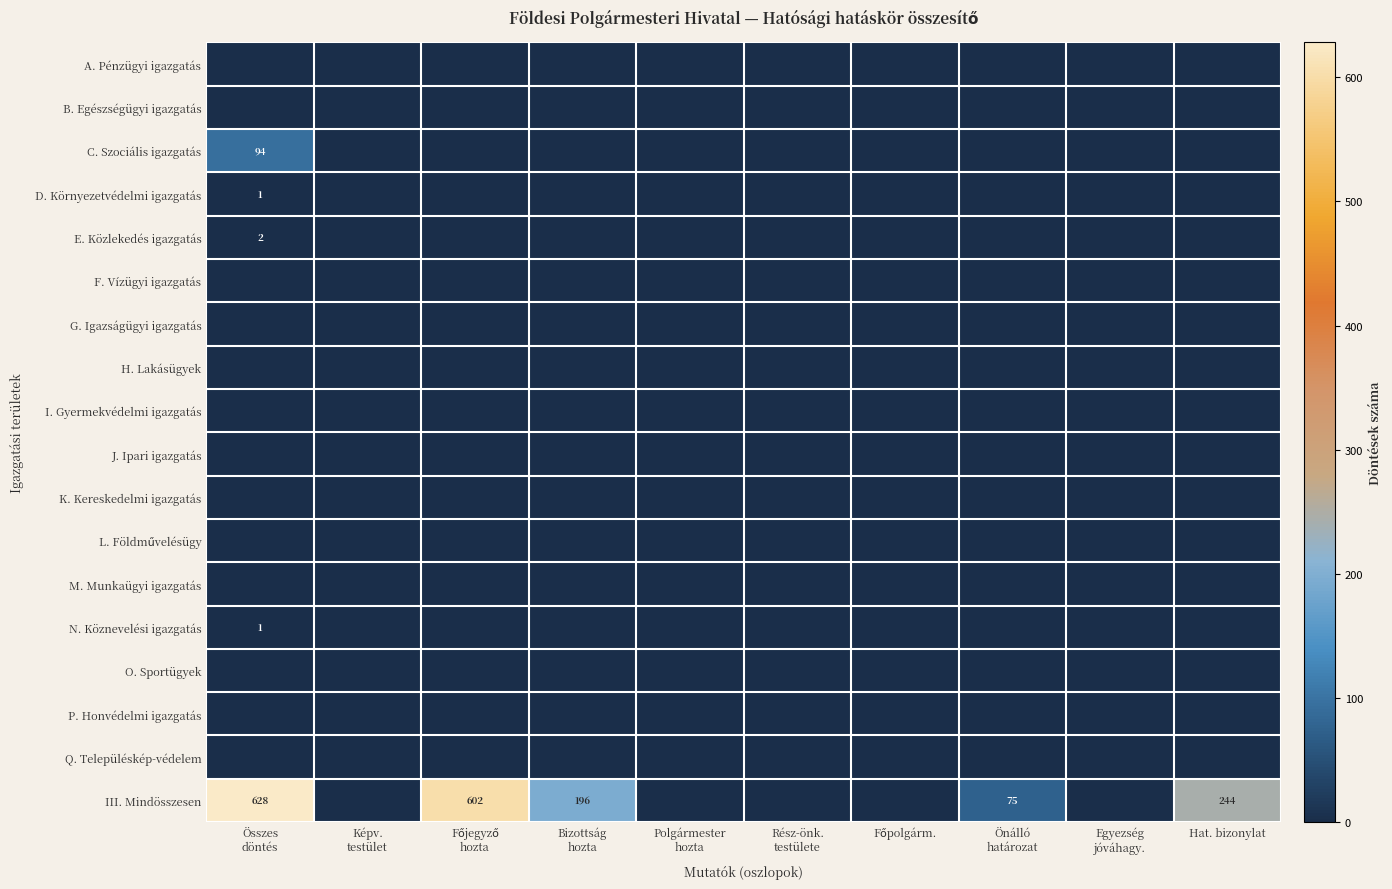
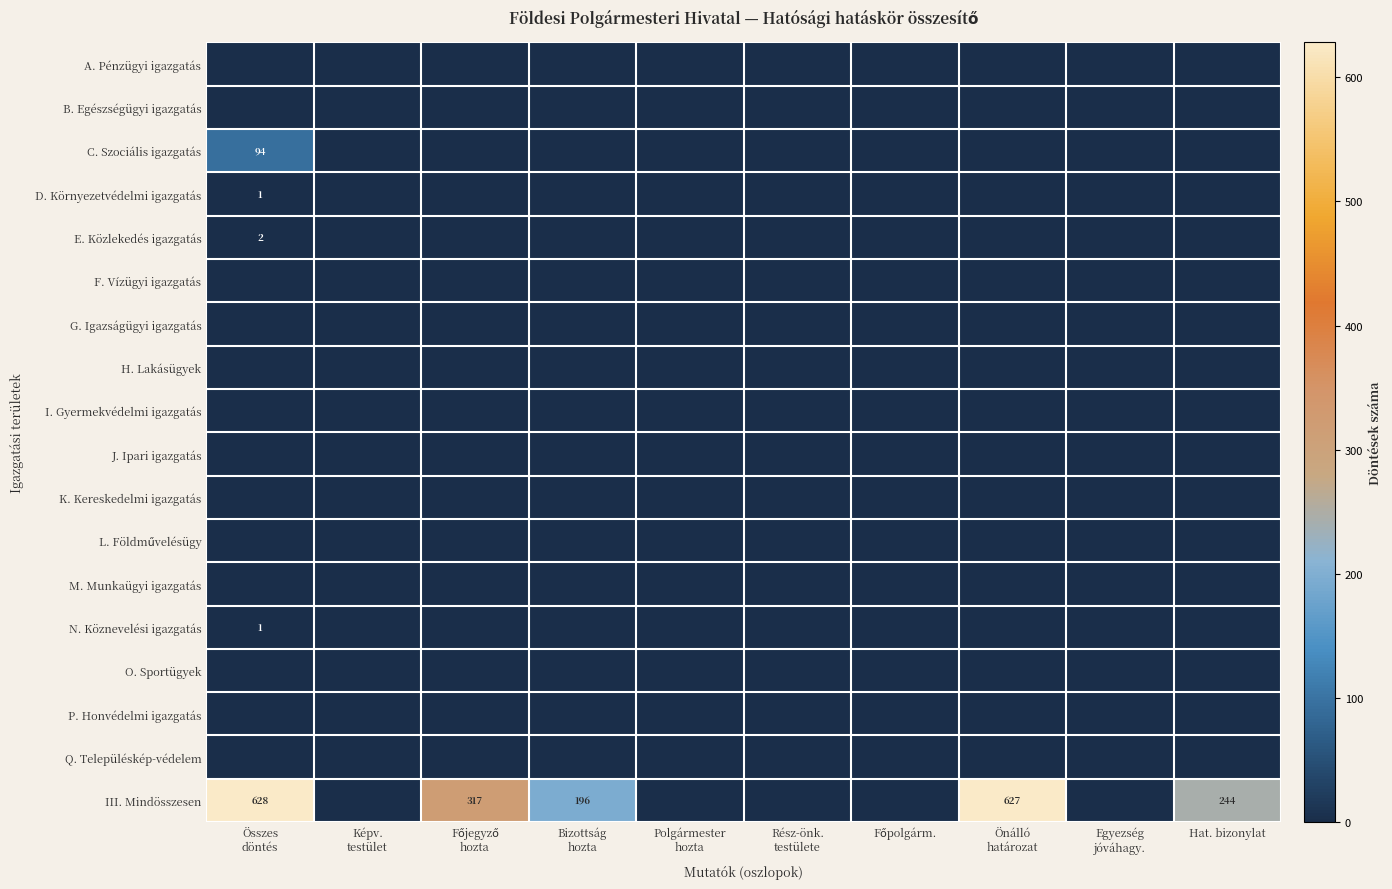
  {
    "C. Szociális igazgatás": {
      "Összes döntés": 94
    },
    "D. Környezetvédelmi igazgatás": {
      "Összes döntés": 1
    },
    "E. Közlekedés igazgatás": {
      "Összes döntés": 2
    },
    "N. Köznevelési igazgatás": {
      "Összes döntés": 1
    },
    "III. Mindösszesen": {
      "Összes döntés": 628,
-     "Főjegyző hozta": 602,
+     "Főjegyző hozta": 317,
      "Bizottság hozta": 196,
-     "Önálló határozat": 75,
+     "Önálló határozat": 627,
      "Hat. bizonylat": 244
    }
  }
